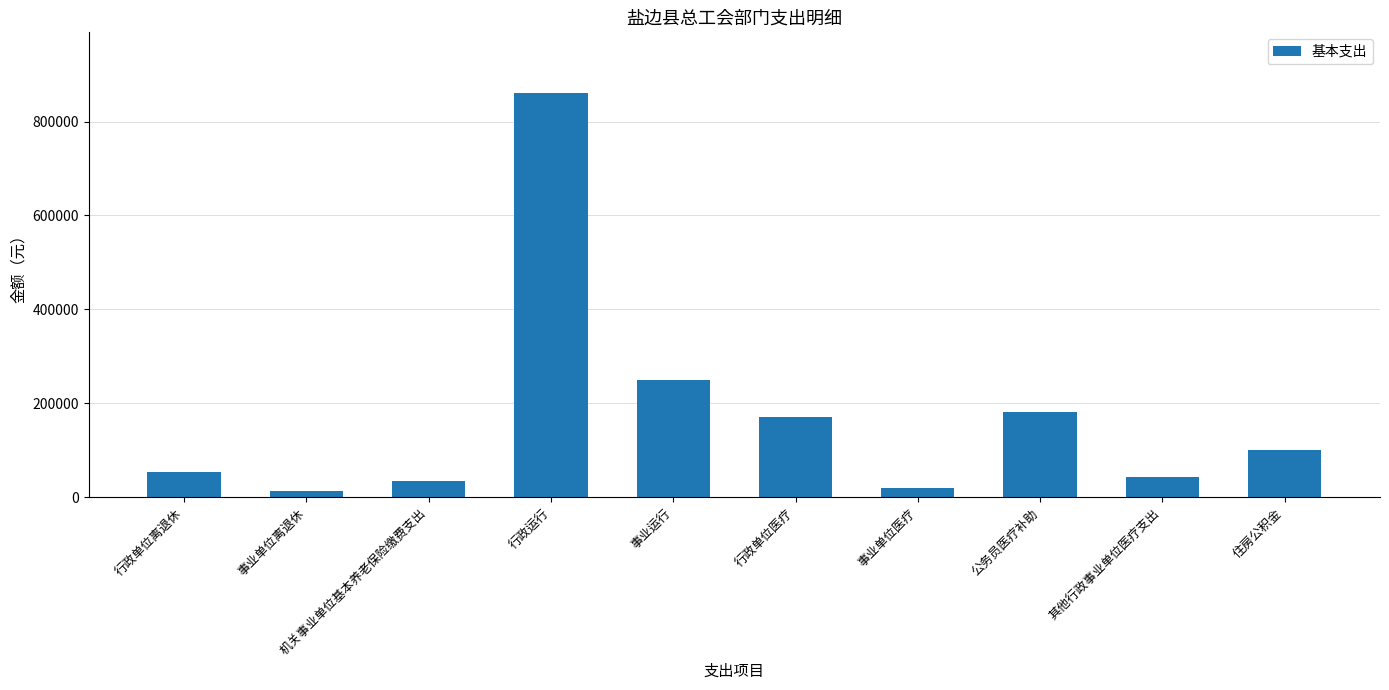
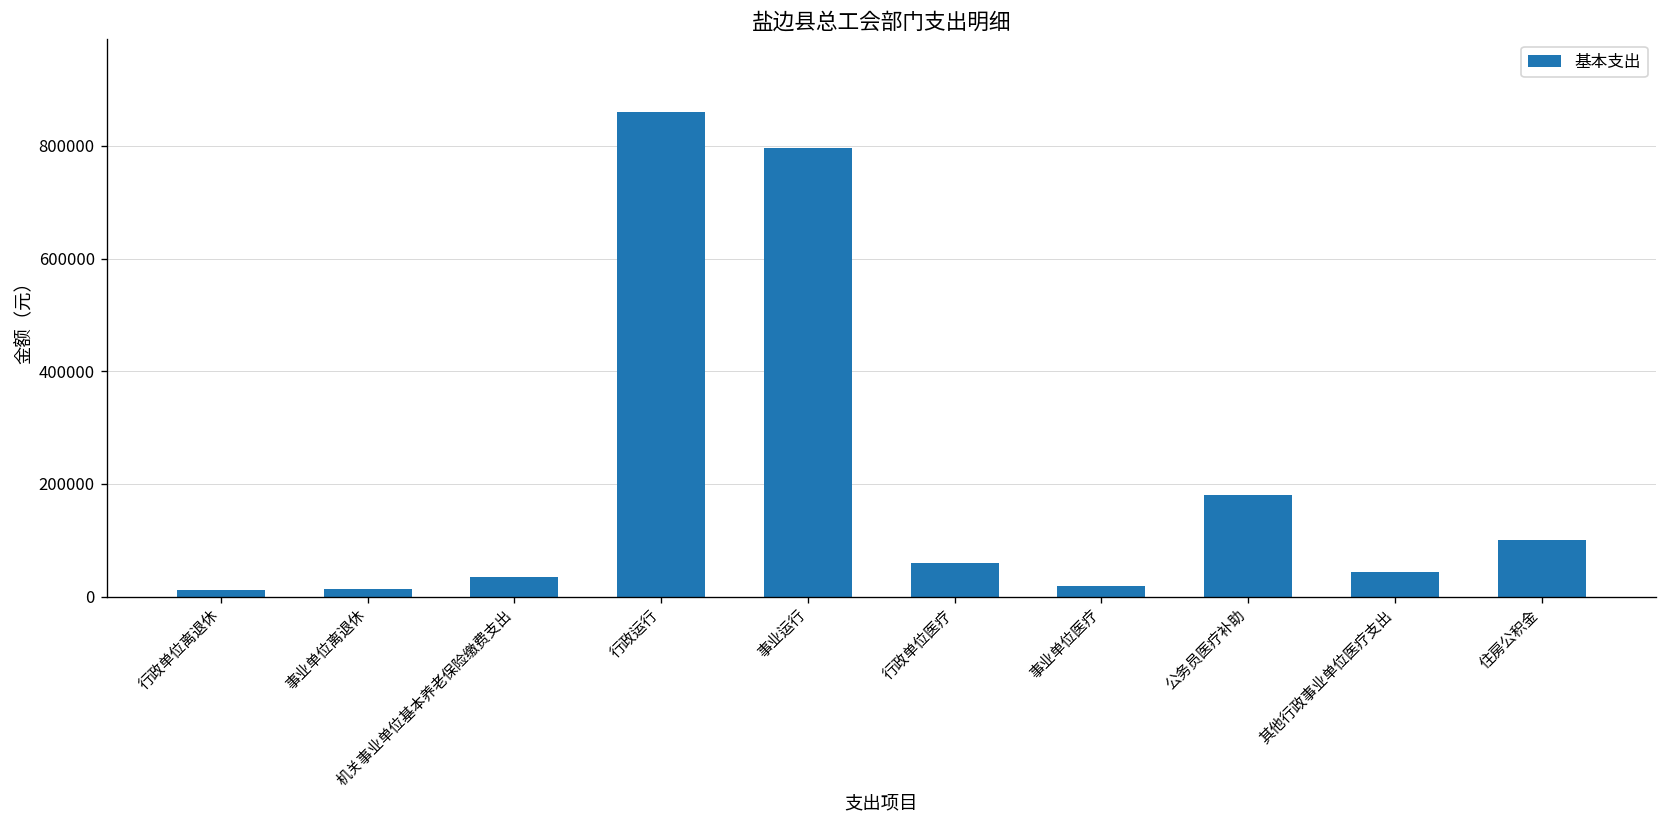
  {
-   "行政单位离退休": 50000,
+   "行政单位离退休": 10000,
    "事业单位离退休": 10000,
    "机关事业单位基本养老保险缴费支出": 40000,
    "行政运行": 860000,
-   "事业运行": 250000,
-   "行政单位医疗": 170000,
+   "事业运行": 800000,
+   "行政单位医疗": 60000,
    "事业单位医疗": 20000,
    "公务员医疗补助": 180000,
    "其他行政事业单位医疗支出": 40000,
    "住房公积金": 100000
  }
